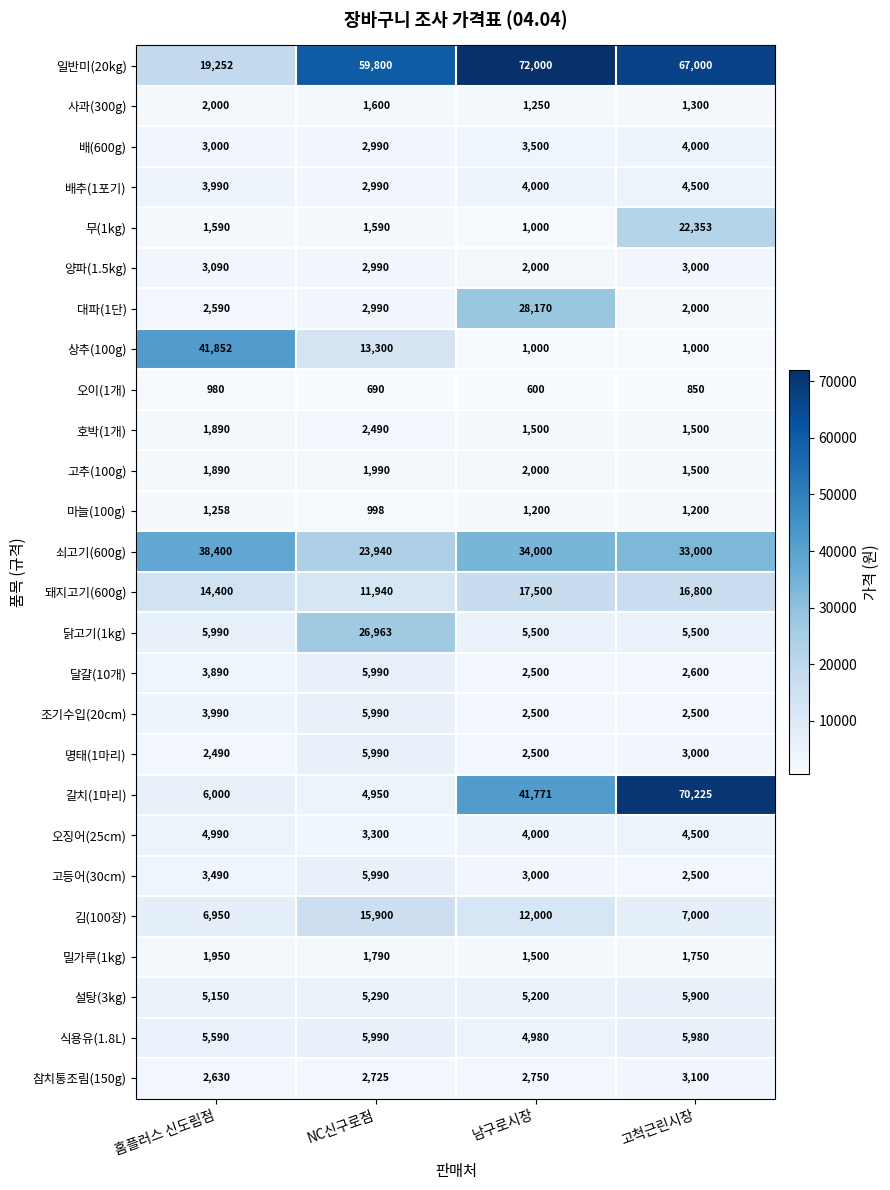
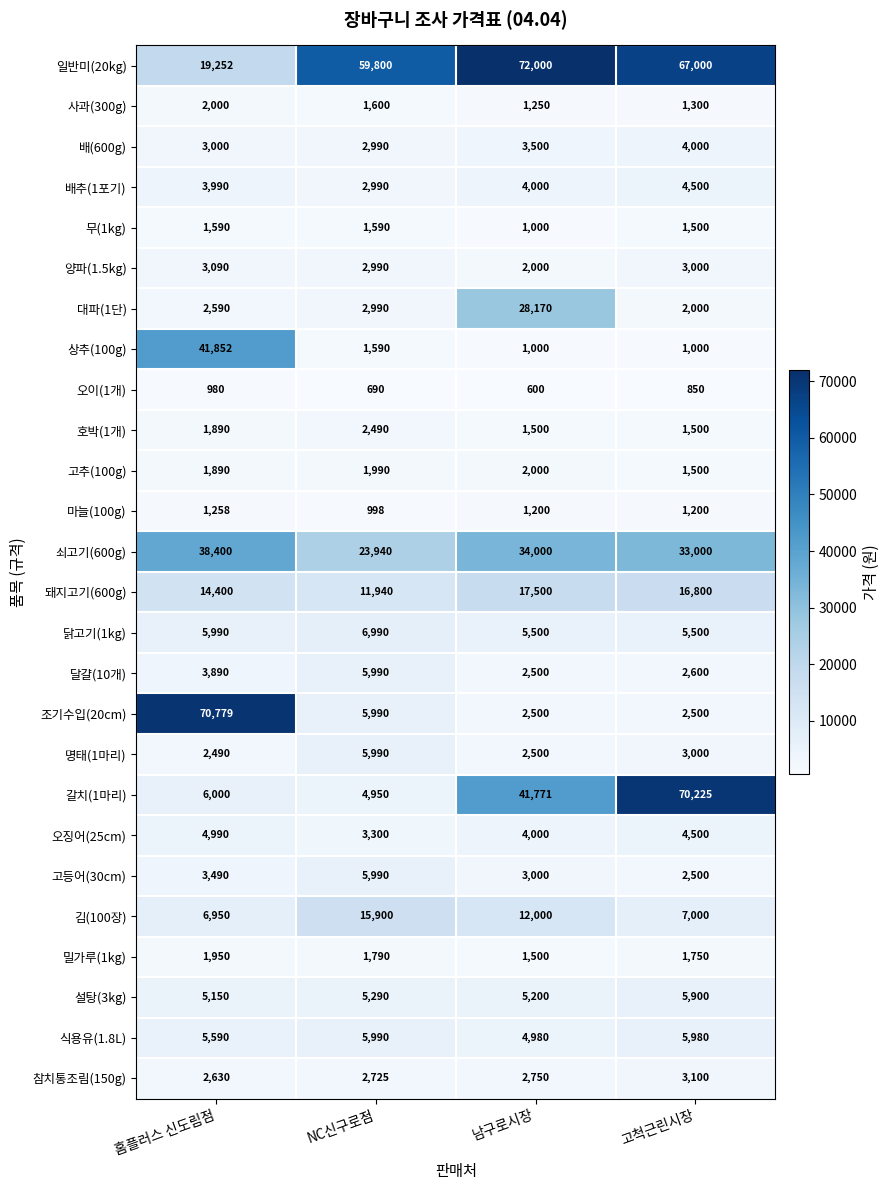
  {
    "일반미(20kg)": {
      "홈플러스 신도림점": "19,252",
      "NC신구로점": "59,800",
      "남구로시장": "72,000",
      "고척근린시장": "67,000"
    },
    "사과(300g)": {
      "홈플러스 신도림점": "2,000",
      "NC신구로점": "1,600",
      "남구로시장": "1,250",
      "고척근린시장": "1,300"
    },
    "배(600g)": {
      "홈플러스 신도림점": "3,000",
      "NC신구로점": "2,990",
      "남구로시장": "3,500",
      "고척근린시장": "4,000"
    },
    "배추(1포기)": {
      "홈플러스 신도림점": "3,990",
      "NC신구로점": "2,990",
      "남구로시장": "4,000",
      "고척근린시장": "4,500"
    },
    "무(1kg)": {
      "홈플러스 신도림점": "1,590",
      "NC신구로점": "1,590",
      "남구로시장": "1,000",
-     "고척근린시장": "22,353"
+     "고척근린시장": "1,500"
    },
    "양파(1.5kg)": {
      "홈플러스 신도림점": "3,090",
      "NC신구로점": "2,990",
      "남구로시장": "2,000",
      "고척근린시장": "3,000"
    },
    "대파(1단)": {
      "홈플러스 신도림점": "2,590",
      "NC신구로점": "2,990",
      "남구로시장": "28,170",
      "고척근린시장": "2,000"
    },
    "상추(100g)": {
      "홈플러스 신도림점": "41,852",
-     "NC신구로점": "13,300",
+     "NC신구로점": "1,590",
      "남구로시장": "1,000",
      "고척근린시장": "1,000"
    },
    "오이(1개)": {
      "홈플러스 신도림점": "980",
      "NC신구로점": "690",
      "남구로시장": "600",
      "고척근린시장": "850"
    },
    "호박(1개)": {
      "홈플러스 신도림점": "1,890",
      "NC신구로점": "2,490",
      "남구로시장": "1,500",
      "고척근린시장": "1,500"
    },
    "고추(100g)": {
      "홈플러스 신도림점": "1,890",
      "NC신구로점": "1,990",
      "남구로시장": "2,000",
      "고척근린시장": "1,500"
    },
    "마늘(100g)": {
      "홈플러스 신도림점": "1,258",
      "NC신구로점": "998",
      "남구로시장": "1,200",
      "고척근린시장": "1,200"
    },
    "쇠고기(600g)": {
      "홈플러스 신도림점": "38,400",
      "NC신구로점": "23,940",
      "남구로시장": "34,000",
      "고척근린시장": "33,000"
    },
    "돼지고기(600g)": {
      "홈플러스 신도림점": "14,400",
      "NC신구로점": "11,940",
      "남구로시장": "17,500",
      "고척근린시장": "16,800"
    },
    "닭고기(1kg)": {
      "홈플러스 신도림점": "5,990",
-     "NC신구로점": "26,963",
+     "NC신구로점": "6,990",
      "남구로시장": "5,500",
      "고척근린시장": "5,500"
    },
    "달걀(10개)": {
      "홈플러스 신도림점": "3,890",
      "NC신구로점": "5,990",
      "남구로시장": "2,500",
      "고척근린시장": "2,600"
    },
    "조기수입(20cm)": {
-     "홈플러스 신도림점": "3,990",
+     "홈플러스 신도림점": "70,779",
      "NC신구로점": "5,990",
      "남구로시장": "2,500",
      "고척근린시장": "2,500"
    },
    "명태(1마리)": {
      "홈플러스 신도림점": "2,490",
      "NC신구로점": "5,990",
      "남구로시장": "2,500",
      "고척근린시장": "3,000"
    },
    "갈치(1마리)": {
      "홈플러스 신도림점": "6,000",
      "NC신구로점": "4,950",
      "남구로시장": "41,771",
      "고척근린시장": "70,225"
    },
    "오징어(25cm)": {
      "홈플러스 신도림점": "4,990",
      "NC신구로점": "3,300",
      "남구로시장": "4,000",
      "고척근린시장": "4,500"
    },
    "고등어(30cm)": {
      "홈플러스 신도림점": "3,490",
      "NC신구로점": "5,990",
      "남구로시장": "3,000",
      "고척근린시장": "2,500"
    },
    "김(100장)": {
      "홈플러스 신도림점": "6,950",
      "NC신구로점": "15,900",
      "남구로시장": "12,000",
      "고척근린시장": "7,000"
    },
    "밀가루(1kg)": {
      "홈플러스 신도림점": "1,950",
      "NC신구로점": "1,790",
      "남구로시장": "1,500",
      "고척근린시장": "1,750"
    },
    "설탕(3kg)": {
      "홈플러스 신도림점": "5,150",
      "NC신구로점": "5,290",
      "남구로시장": "5,200",
      "고척근린시장": "5,900"
    },
    "식용유(1.8L)": {
      "홈플러스 신도림점": "5,590",
      "NC신구로점": "5,990",
      "남구로시장": "4,980",
      "고척근린시장": "5,980"
    },
    "참치통조림(150g)": {
      "홈플러스 신도림점": "2,630",
      "NC신구로점": "2,725",
      "남구로시장": "2,750",
      "고척근린시장": "3,100"
    }
  }
